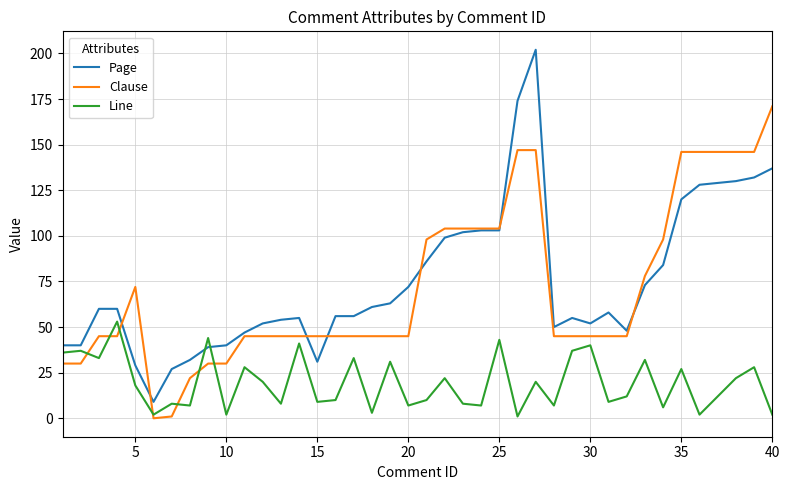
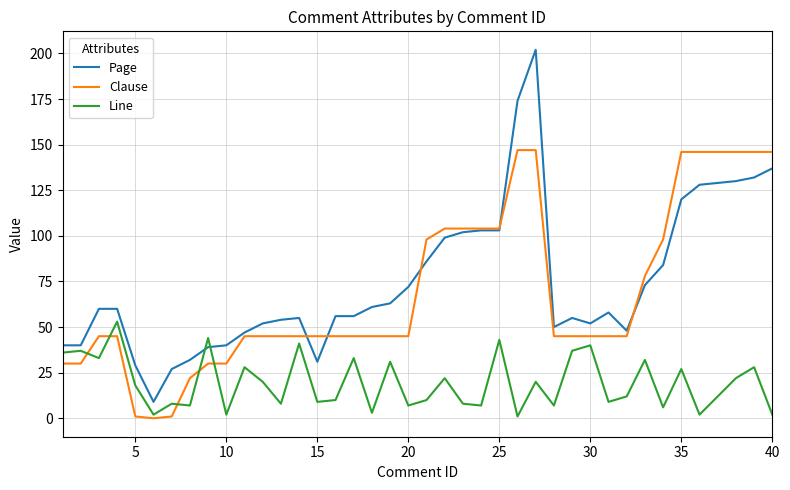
  {
    "Page": {
      "5": 29,
      "10": 40,
      "15": 31,
      "20": 72,
      "30": 52,
      "35": 120,
      "40": 137
    },
    "Clause": {
-     "5": 72,
+     "5": 1,
      "10": 30,
      "15": 45,
      "20": 45,
      "30": 45,
      "35": 146,
-     "40": 171
+     "40": 146
    },
    "Line": {
      "5": 18,
      "10": 2,
      "15": 9,
      "20": 7,
      "25": 43,
      "30": 40,
      "35": 27,
      "40": 2
    }
  }
